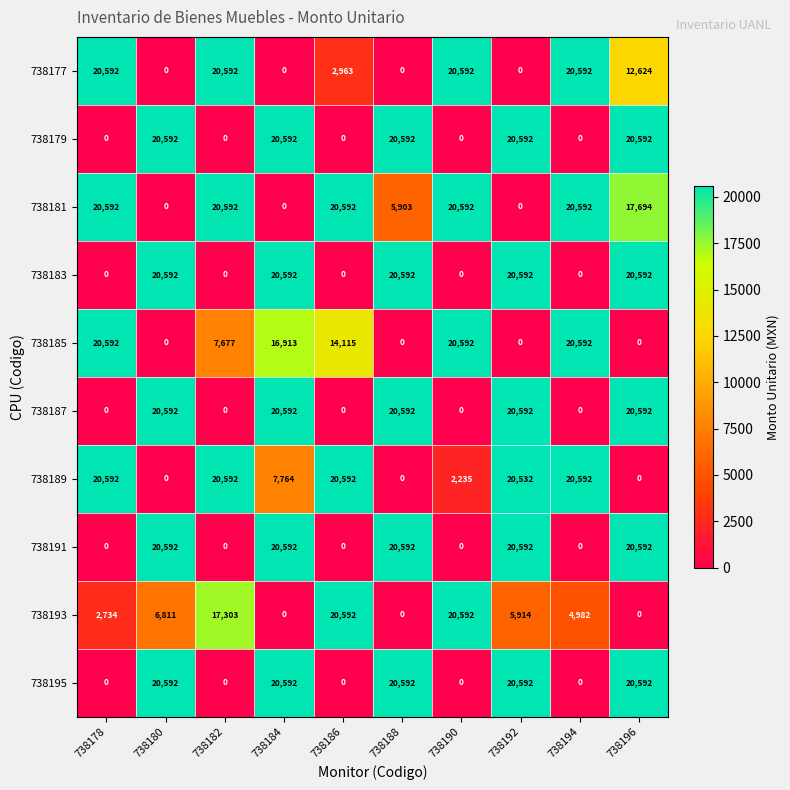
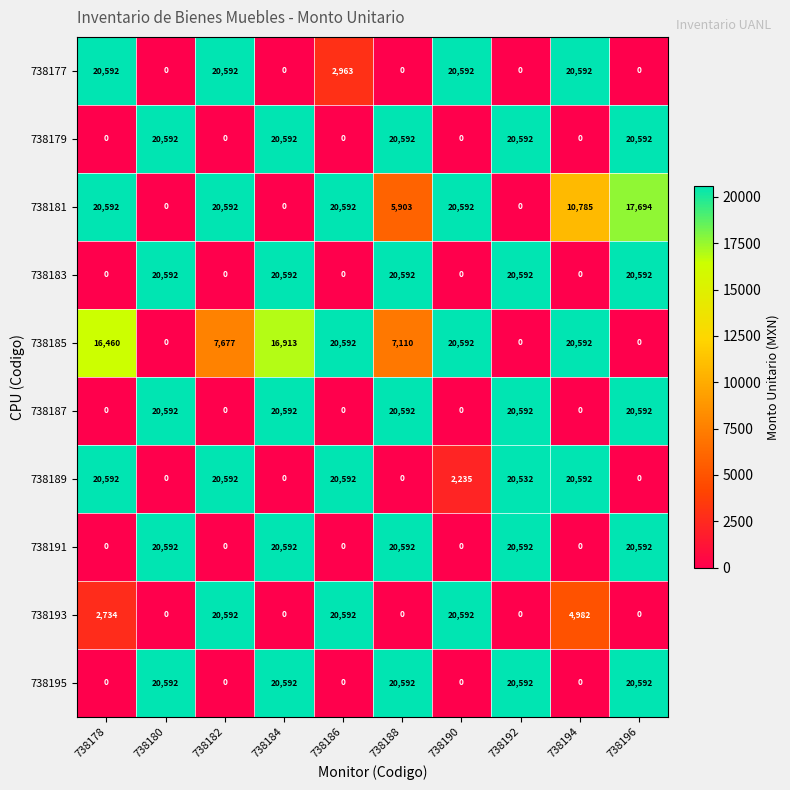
  {
    "738177": {
      "738178": "20,592",
      "738180": "0",
      "738182": "20,592",
      "738184": "0",
      "738186": "2,963",
      "738188": "0",
      "738190": "20,592",
      "738192": "0",
      "738194": "20,592",
-     "738196": "12,624"
+     "738196": "0"
    },
    "738179": {
      "738178": "0",
      "738180": "20,592",
      "738182": "0",
      "738184": "20,592",
      "738186": "0",
      "738188": "20,592",
      "738190": "0",
      "738192": "20,592",
      "738194": "0",
      "738196": "20,592"
    },
    "738181": {
      "738178": "20,592",
      "738180": "0",
      "738182": "20,592",
      "738184": "0",
      "738186": "20,592",
      "738188": "5,903",
      "738190": "20,592",
      "738192": "0",
-     "738194": "20,592",
+     "738194": "10,785",
      "738196": "17,694"
    },
    "738183": {
      "738178": "0",
      "738180": "20,592",
      "738182": "0",
      "738184": "20,592",
      "738186": "0",
      "738188": "20,592",
      "738190": "0",
      "738192": "20,592",
      "738194": "0",
      "738196": "20,592"
    },
    "738185": {
-     "738178": "20,592",
+     "738178": "16,460",
      "738180": "0",
      "738182": "7,677",
      "738184": "16,913",
-     "738186": "14,115",
-     "738188": "0",
+     "738186": "20,592",
+     "738188": "7,110",
      "738190": "20,592",
      "738192": "0",
      "738194": "20,592",
      "738196": "0"
    },
    "738187": {
      "738178": "0",
      "738180": "20,592",
      "738182": "0",
      "738184": "20,592",
      "738186": "0",
      "738188": "20,592",
      "738190": "0",
      "738192": "20,592",
      "738194": "0",
      "738196": "20,592"
    },
    "738189": {
      "738178": "20,592",
      "738180": "0",
      "738182": "20,592",
-     "738184": "7,764",
+     "738184": "0",
      "738186": "20,592",
      "738188": "0",
      "738190": "2,235",
      "738192": "20,532",
      "738194": "20,592",
      "738196": "0"
    },
    "738191": {
      "738178": "0",
      "738180": "20,592",
      "738182": "0",
      "738184": "20,592",
      "738186": "0",
      "738188": "20,592",
      "738190": "0",
      "738192": "20,592",
      "738194": "0",
      "738196": "20,592"
    },
    "738193": {
      "738178": "2,734",
-     "738180": "6,811",
-     "738182": "17,303",
+     "738180": "0",
+     "738182": "20,592",
      "738184": "0",
      "738186": "20,592",
      "738188": "0",
      "738190": "20,592",
-     "738192": "5,914",
+     "738192": "0",
      "738194": "4,982",
      "738196": "0"
    },
    "738195": {
      "738178": "0",
      "738180": "20,592",
      "738182": "0",
      "738184": "20,592",
      "738186": "0",
      "738188": "20,592",
      "738190": "0",
      "738192": "20,592",
      "738194": "0",
      "738196": "20,592"
    }
  }
